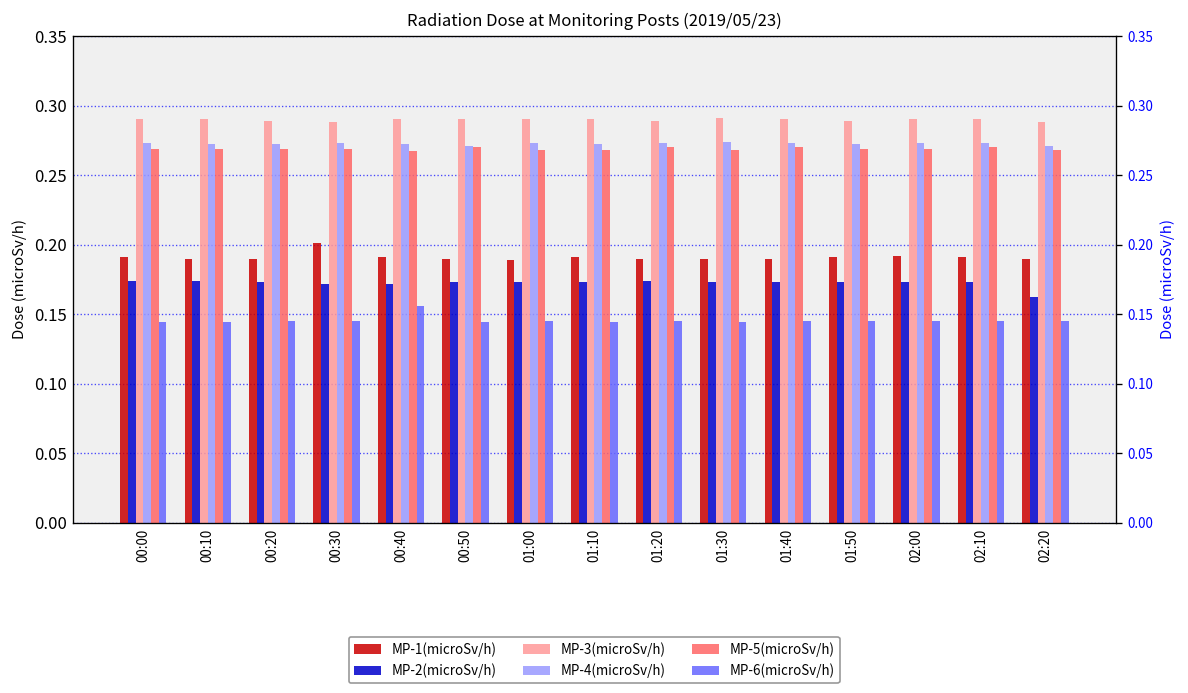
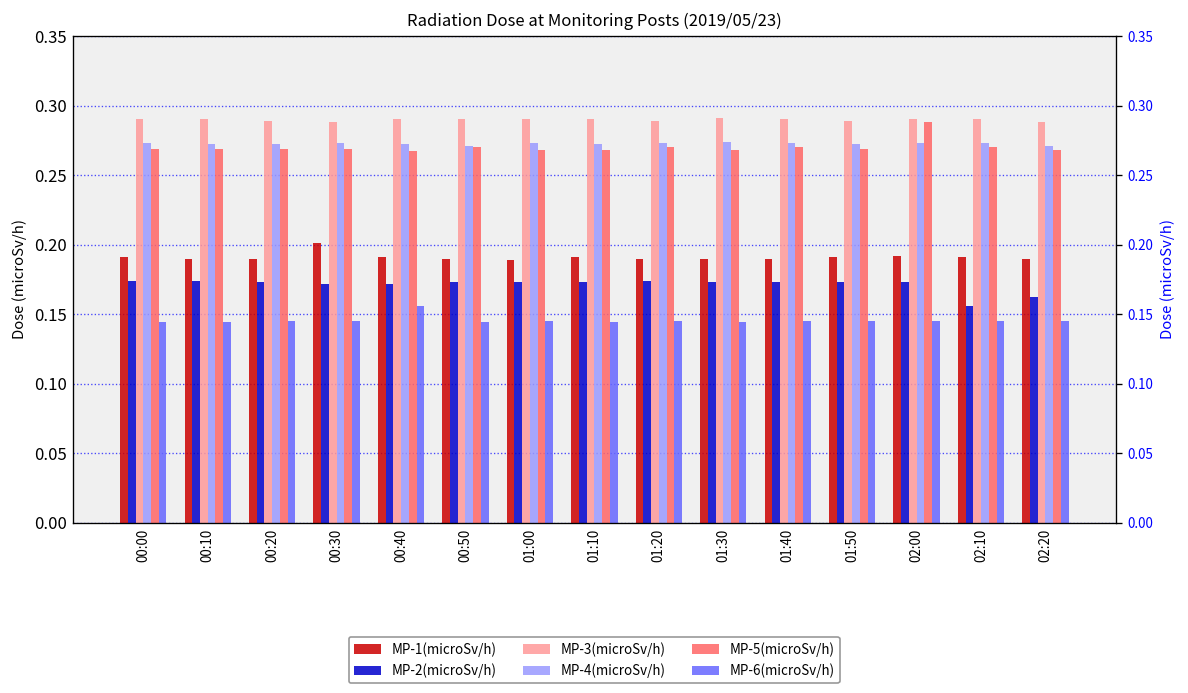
  {
    "MP-1(microSv/h)": {
      "00:00": 0.191,
      "00:10": 0.190,
      "00:20": 0.190,
      "00:30": 0.201,
      "00:40": 0.191,
      "00:50": 0.190,
      "01:00": 0.189,
      "01:10": 0.191,
      "01:20": 0.190,
      "01:30": 0.190,
      "01:40": 0.190,
      "01:50": 0.191,
      "02:00": 0.192,
      "02:10": 0.191,
      "02:20": 0.190
    },
    "MP-2(microSv/h)": {
      "00:00": 0.174,
      "00:10": 0.174,
      "00:20": 0.173,
      "00:30": 0.172,
      "00:40": 0.172,
      "00:50": 0.173,
      "01:00": 0.173,
      "01:10": 0.173,
      "01:20": 0.174,
      "01:30": 0.173,
      "01:40": 0.173,
      "01:50": 0.173,
      "02:00": 0.173,
-     "02:10": 0.173,
+     "02:10": 0.156,
      "02:20": 0.162
    },
    "MP-3(microSv/h)": {
      "00:00": 0.290,
      "00:10": 0.290,
      "00:20": 0.289,
      "00:30": 0.288,
      "00:40": 0.290,
      "00:50": 0.290,
      "01:00": 0.290,
      "01:10": 0.290,
      "01:20": 0.289,
      "01:30": 0.291,
      "01:40": 0.290,
      "01:50": 0.289,
      "02:00": 0.290,
      "02:10": 0.290,
      "02:20": 0.288
    },
    "MP-4(microSv/h)": {
      "00:00": 0.273,
      "00:10": 0.272,
      "00:20": 0.272,
      "00:30": 0.273,
      "00:40": 0.272,
      "00:50": 0.271,
      "01:00": 0.273,
      "01:10": 0.272,
      "01:20": 0.273,
      "01:30": 0.274,
      "01:40": 0.273,
      "01:50": 0.272,
      "02:00": 0.273,
      "02:10": 0.273,
      "02:20": 0.271
    },
    "MP-5(microSv/h)": {
      "00:00": 0.269,
      "00:10": 0.269,
      "00:20": 0.269,
      "00:30": 0.269,
      "00:40": 0.267,
      "00:50": 0.270,
      "01:00": 0.268,
      "01:10": 0.268,
      "01:20": 0.270,
      "01:30": 0.268,
      "01:40": 0.270,
      "01:50": 0.269,
-     "02:00": 0.269,
+     "02:00": 0.288,
      "02:10": 0.270,
      "02:20": 0.268
    },
    "MP-6(microSv/h)": {
      "00:00": 0.144,
      "00:10": 0.144,
      "00:20": 0.145,
      "00:30": 0.145,
      "00:40": 0.156,
      "00:50": 0.144,
      "01:00": 0.145,
      "01:10": 0.144,
      "01:20": 0.145,
      "01:30": 0.144,
      "01:40": 0.145,
      "01:50": 0.145,
      "02:00": 0.145,
      "02:10": 0.145,
      "02:20": 0.145
    }
  }
